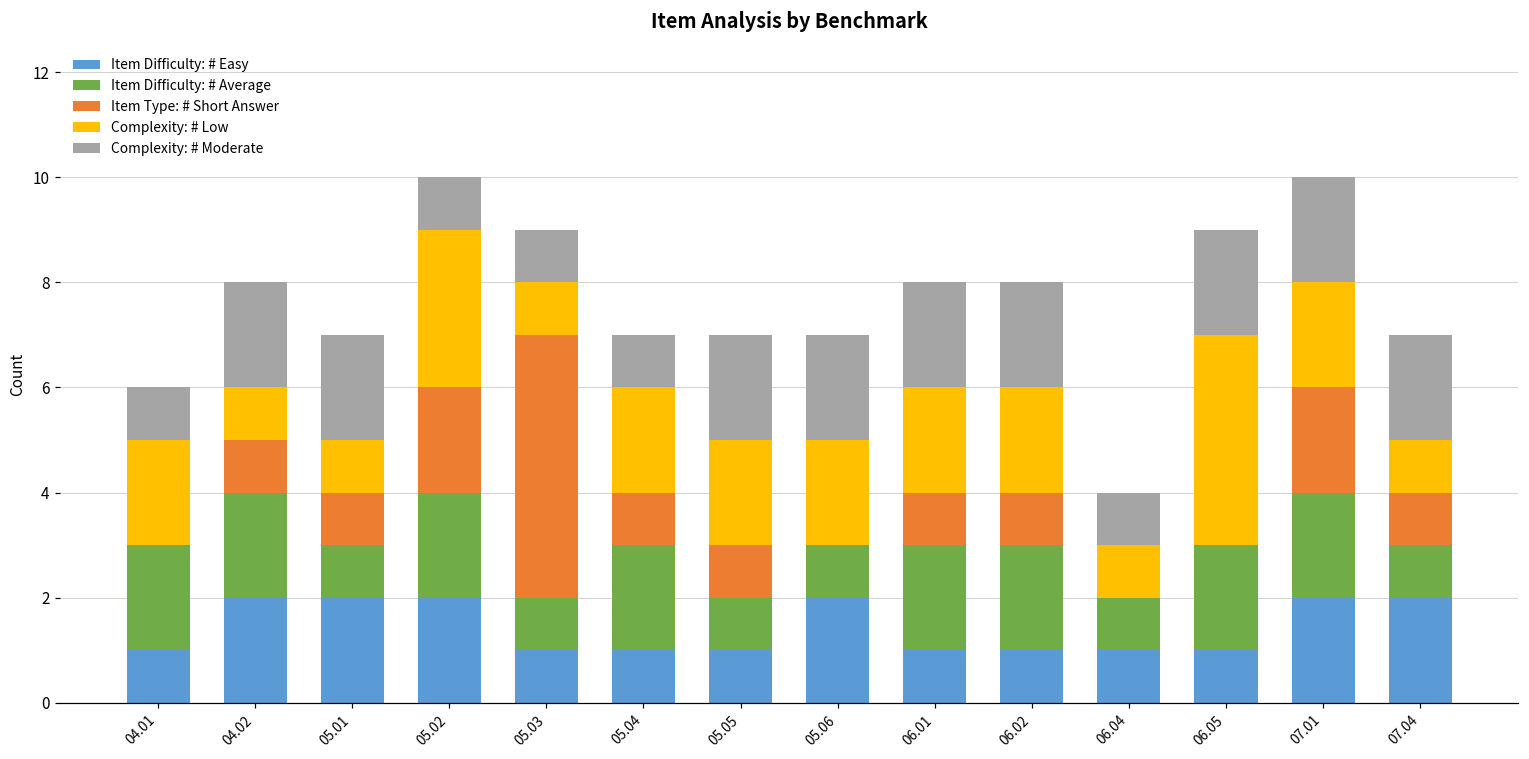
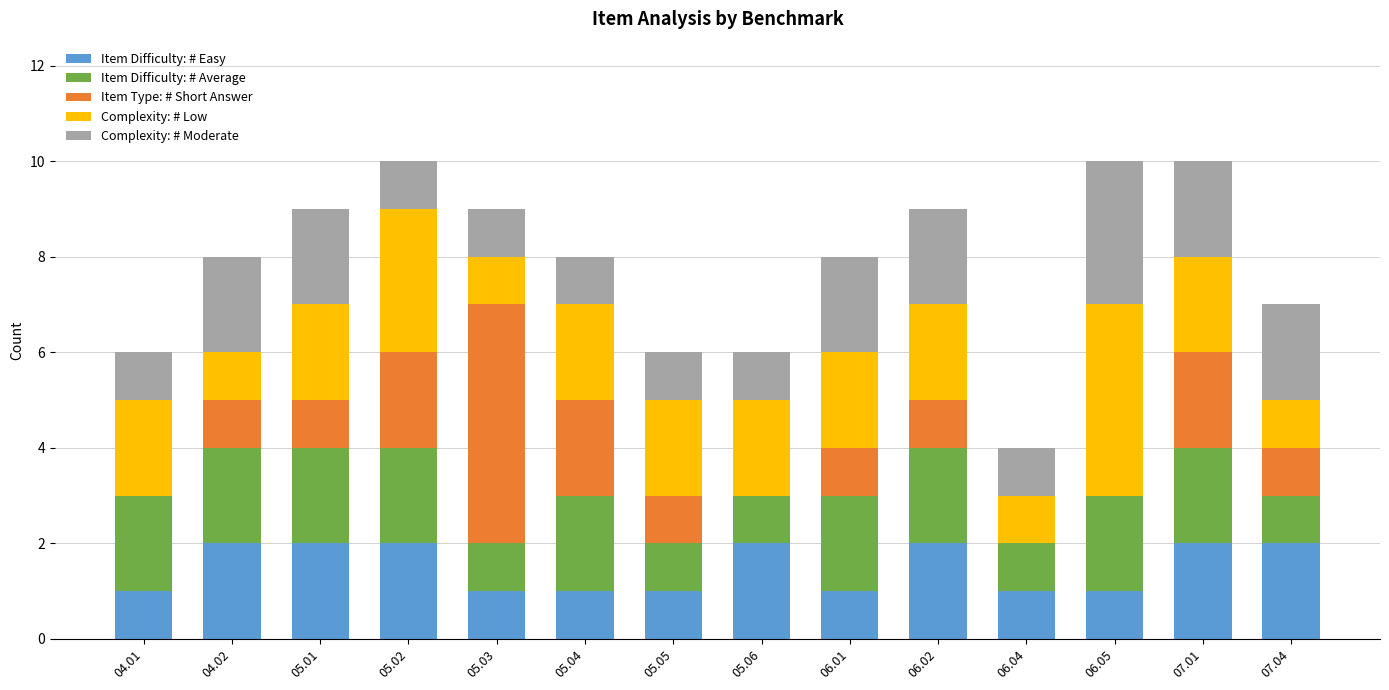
  {
    "Item Difficulty: # Easy": {
      "04.01": 1,
      "04.02": 2,
      "05.01": 2,
      "05.02": 2,
      "05.03": 1,
      "05.04": 1,
      "05.05": 1,
      "05.06": 2,
      "06.01": 1,
-     "06.02": 1,
+     "06.02": 2,
      "06.04": 1,
      "06.05": 1,
      "07.01": 2,
      "07.04": 2
    },
    "Item Difficulty: # Average": {
-     "05.01": 1
+     "05.01": 2
    },
    "Item Type: # Short Answer": {
      "04.01": 0,
      "04.02": 1,
      "05.01": 1,
      "05.02": 2,
      "05.03": 5,
-     "05.04": 1,
+     "05.04": 2,
      "05.05": 1,
      "05.06": 0,
      "06.01": 1,
      "06.02": 1,
      "06.04": 0,
      "06.05": 0,
      "07.01": 2,
      "07.04": 1
    },
    "Complexity: # Low": {
      "04.01": 2,
      "04.02": 1,
-     "05.01": 1,
+     "05.01": 2,
      "05.02": 3,
      "05.03": 1,
      "05.04": 2,
      "05.05": 2,
      "05.06": 2,
      "06.01": 2,
      "06.02": 2,
      "06.04": 1,
      "06.05": 4,
      "07.01": 2,
      "07.04": 1
    },
    "Complexity: # Moderate": {
      "04.01": 1,
      "04.02": 2,
      "05.01": 2,
      "05.02": 1,
      "05.03": 1,
      "05.04": 1,
-     "05.05": 2,
-     "05.06": 2,
+     "05.05": 1,
+     "05.06": 1,
      "06.01": 2,
      "06.02": 2,
      "06.04": 1,
-     "06.05": 2,
+     "06.05": 3,
      "07.01": 2,
      "07.04": 2
    }
  }
